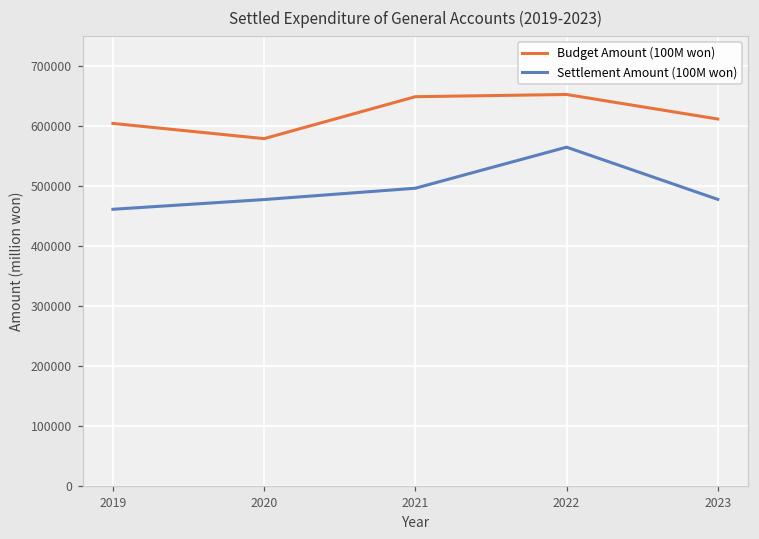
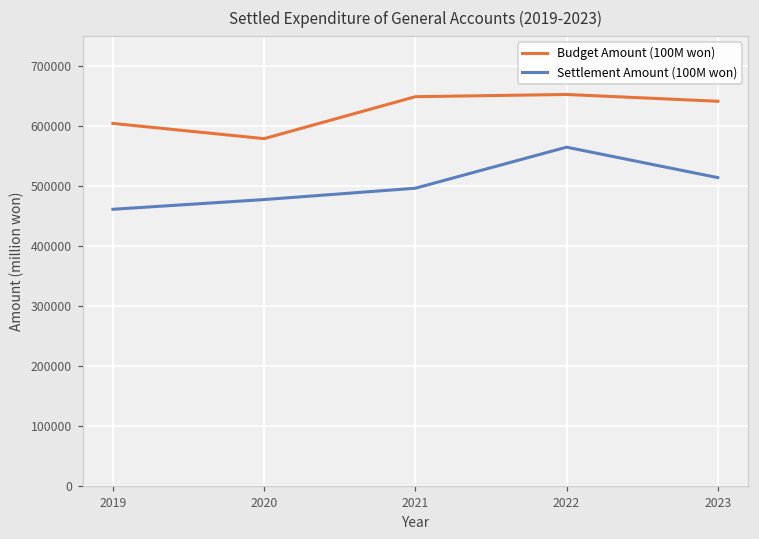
  {
    "Budget Amount (100M won)": {
      "2019": 600000,
      "2020": 580000,
      "2021": 650000,
      "2022": 650000,
-     "2023": 610000
+     "2023": 640000
    },
    "Settlement Amount (100M won)": {
      "2019": 460000,
      "2020": 480000,
      "2021": 500000,
      "2022": 560000,
-     "2023": 480000
+     "2023": 510000
    }
  }
